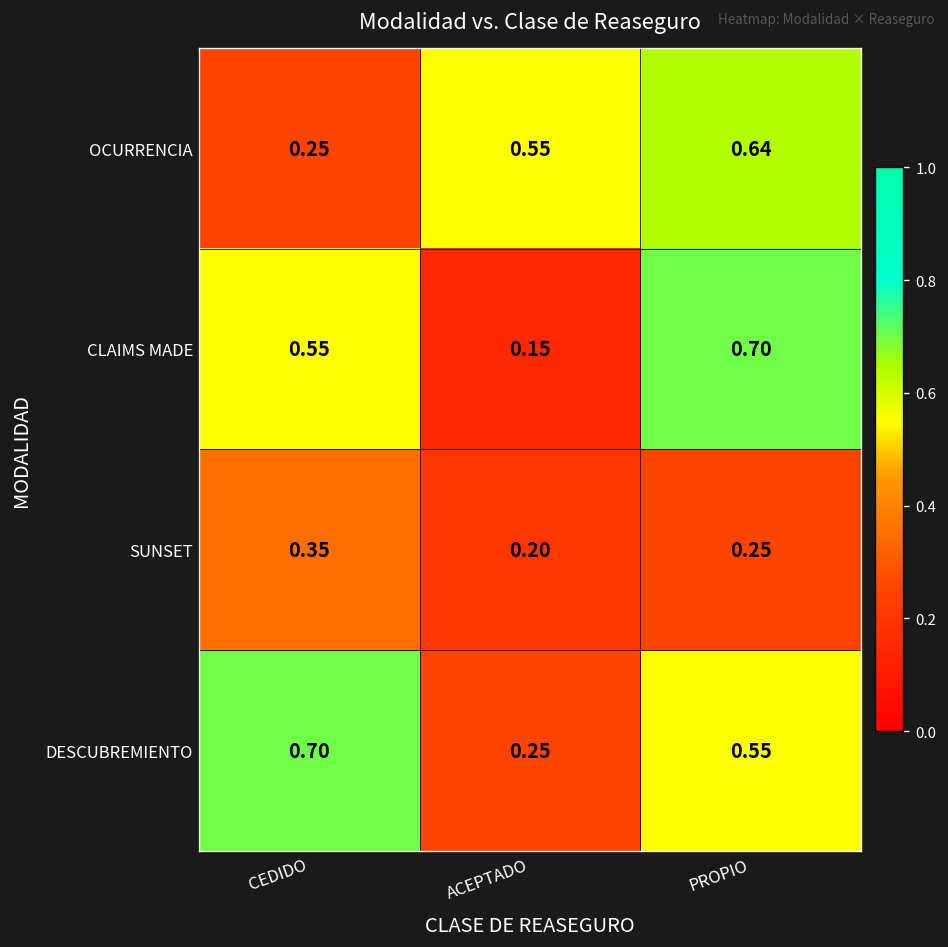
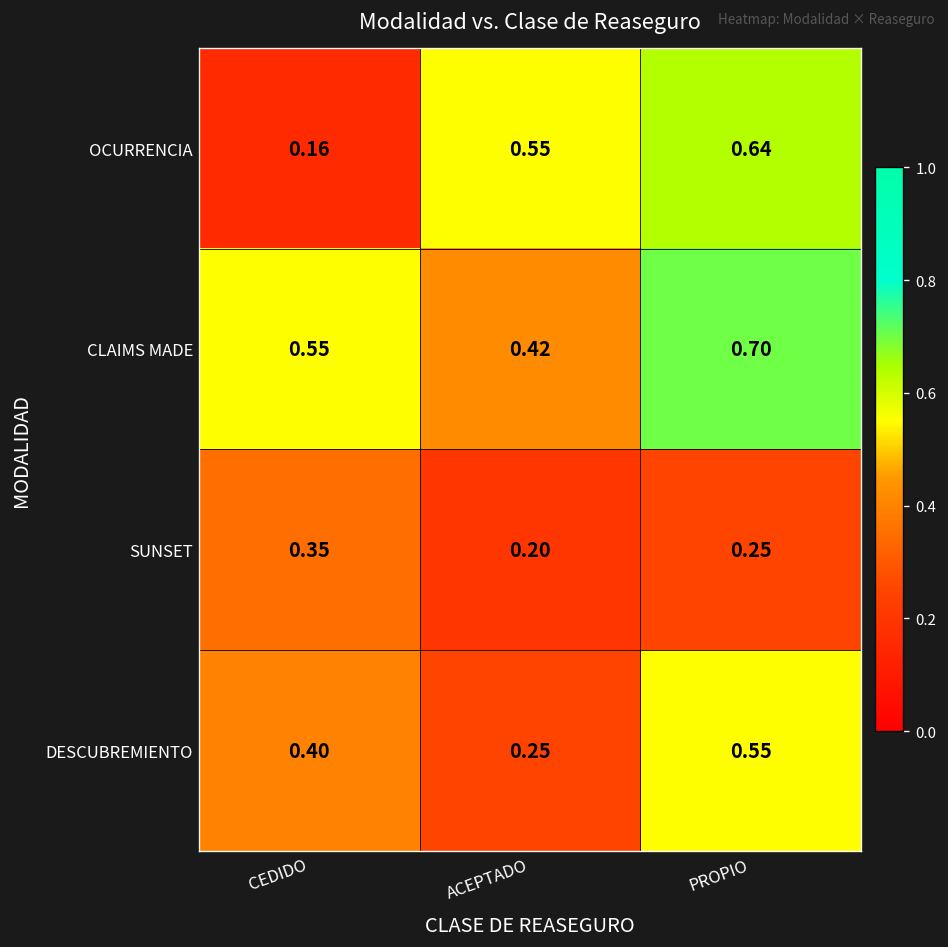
  {
    "OCURRENCIA": {
-     "CEDIDO": 0.25,
+     "CEDIDO": 0.16,
      "ACEPTADO": 0.55,
      "PROPIO": 0.64
    },
    "CLAIMS MADE": {
      "CEDIDO": 0.55,
-     "ACEPTADO": 0.15,
+     "ACEPTADO": 0.42,
      "PROPIO": 0.70
    },
    "SUNSET": {
      "CEDIDO": 0.35,
      "ACEPTADO": 0.20,
      "PROPIO": 0.25
    },
    "DESCUBREMIENTO": {
-     "CEDIDO": 0.70,
+     "CEDIDO": 0.40,
      "ACEPTADO": 0.25,
      "PROPIO": 0.55
    }
  }
